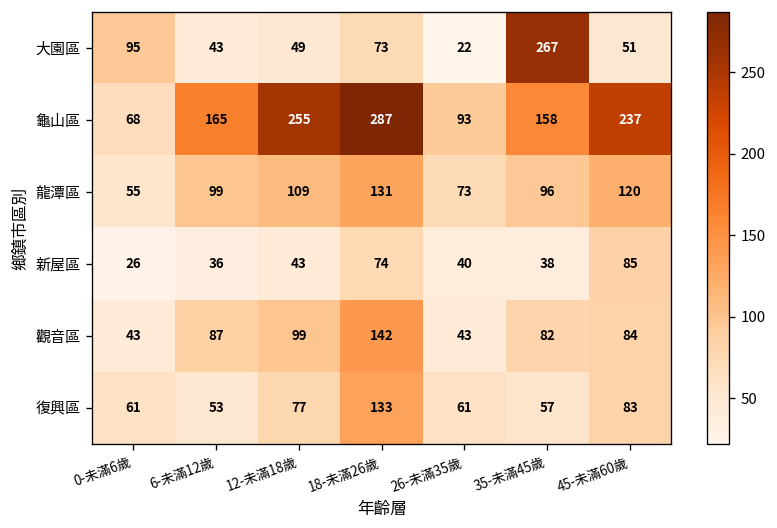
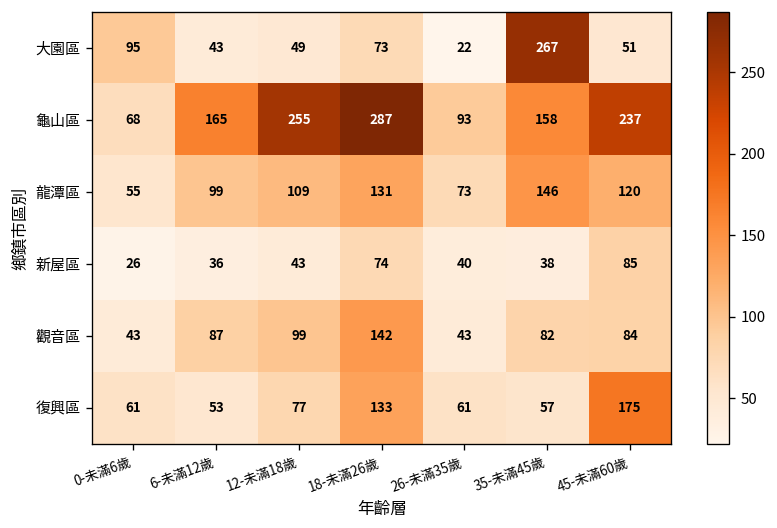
  {
    "大園區": {
      "0-未滿6歲": 95,
      "6-未滿12歲": 43,
      "12-未滿18歲": 49,
      "18-未滿26歲": 73,
      "26-未滿35歲": 22,
      "35-未滿45歲": 267,
      "45-未滿60歲": 51
    },
    "龜山區": {
      "0-未滿6歲": 68,
      "6-未滿12歲": 165,
      "12-未滿18歲": 255,
      "18-未滿26歲": 287,
      "26-未滿35歲": 93,
      "35-未滿45歲": 158,
      "45-未滿60歲": 237
    },
    "龍潭區": {
      "0-未滿6歲": 55,
      "6-未滿12歲": 99,
      "12-未滿18歲": 109,
      "18-未滿26歲": 131,
      "26-未滿35歲": 73,
-     "35-未滿45歲": 96,
+     "35-未滿45歲": 146,
      "45-未滿60歲": 120
    },
    "新屋區": {
      "0-未滿6歲": 26,
      "6-未滿12歲": 36,
      "12-未滿18歲": 43,
      "18-未滿26歲": 74,
      "26-未滿35歲": 40,
      "35-未滿45歲": 38,
      "45-未滿60歲": 85
    },
    "觀音區": {
      "0-未滿6歲": 43,
      "6-未滿12歲": 87,
      "12-未滿18歲": 99,
      "18-未滿26歲": 142,
      "26-未滿35歲": 43,
      "35-未滿45歲": 82,
      "45-未滿60歲": 84
    },
    "復興區": {
      "0-未滿6歲": 61,
      "6-未滿12歲": 53,
      "12-未滿18歲": 77,
      "18-未滿26歲": 133,
      "26-未滿35歲": 61,
      "35-未滿45歲": 57,
-     "45-未滿60歲": 83
+     "45-未滿60歲": 175
    }
  }
